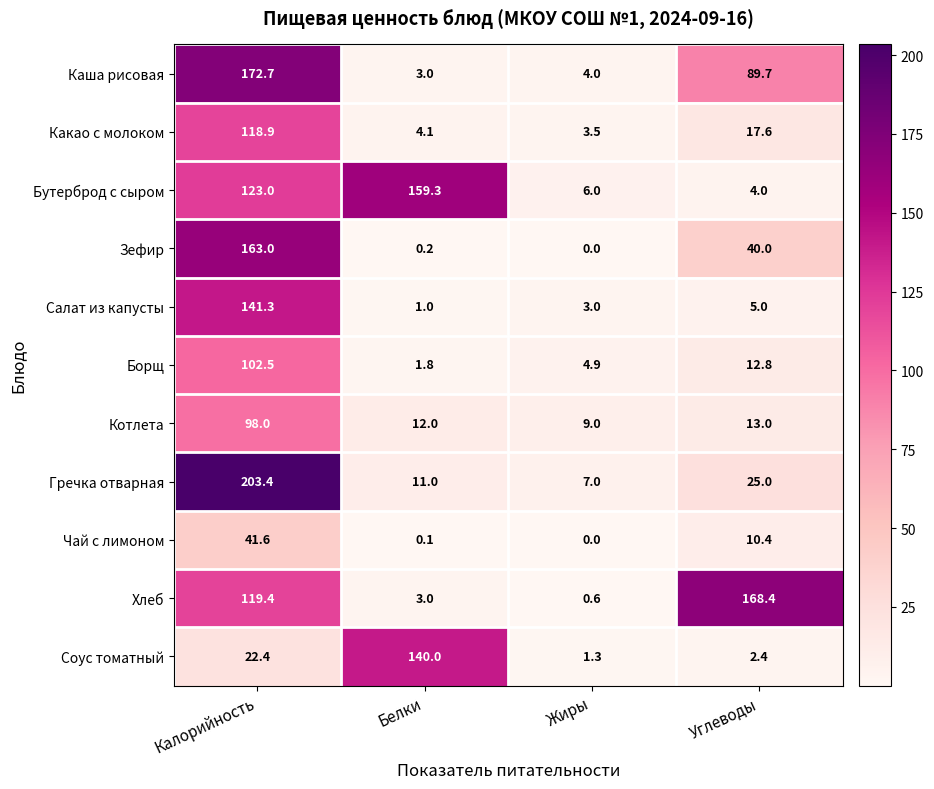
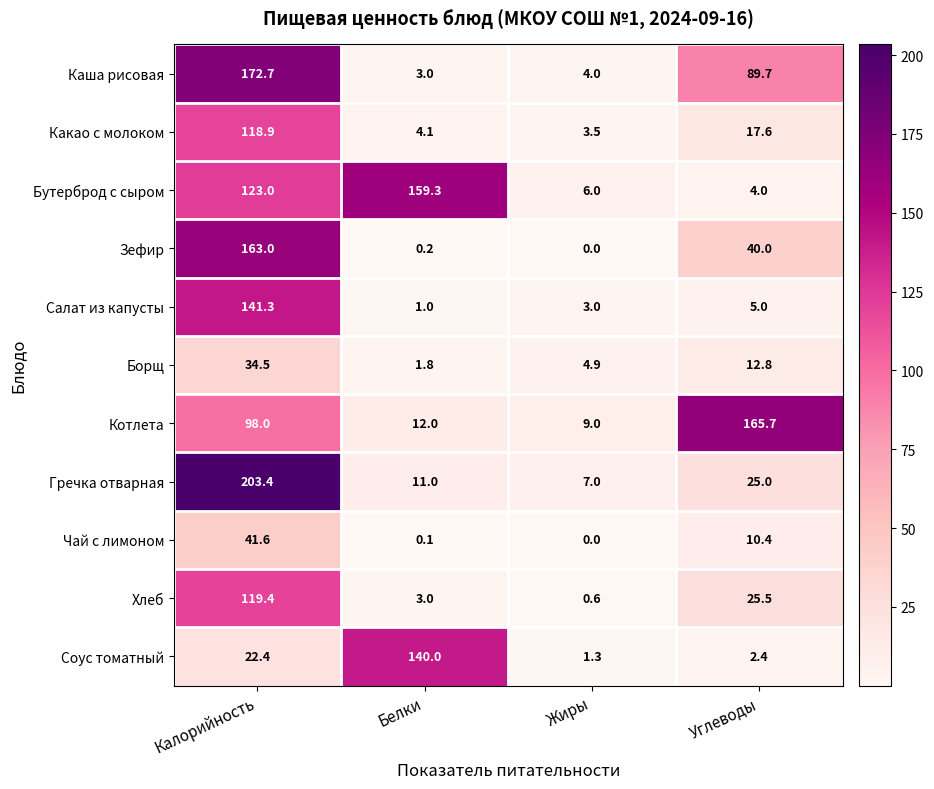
  {
    "Каша рисовая": {
      "Калорийность": 172.7,
      "Белки": 3.0,
      "Жиры": 4.0,
      "Углеводы": 89.7
    },
    "Какао с молоком": {
      "Калорийность": 118.9,
      "Белки": 4.1,
      "Жиры": 3.5,
      "Углеводы": 17.6
    },
    "Бутерброд с сыром": {
      "Калорийность": 123.0,
      "Белки": 159.3,
      "Жиры": 6.0,
      "Углеводы": 4.0
    },
    "Зефир": {
      "Калорийность": 163.0,
      "Белки": 0.2,
      "Жиры": 0.0,
      "Углеводы": 40.0
    },
    "Салат из капусты": {
      "Калорийность": 141.3,
      "Белки": 1.0,
      "Жиры": 3.0,
      "Углеводы": 5.0
    },
    "Борщ": {
-     "Калорийность": 102.5,
+     "Калорийность": 34.5,
      "Белки": 1.8,
      "Жиры": 4.9,
      "Углеводы": 12.8
    },
    "Котлета": {
      "Калорийность": 98.0,
      "Белки": 12.0,
      "Жиры": 9.0,
-     "Углеводы": 13.0
+     "Углеводы": 165.7
    },
    "Гречка отварная": {
      "Калорийность": 203.4,
      "Белки": 11.0,
      "Жиры": 7.0,
      "Углеводы": 25.0
    },
    "Чай с лимоном": {
      "Калорийность": 41.6,
      "Белки": 0.1,
      "Жиры": 0.0,
      "Углеводы": 10.4
    },
    "Хлеб": {
      "Калорийность": 119.4,
      "Белки": 3.0,
      "Жиры": 0.6,
-     "Углеводы": 168.4
+     "Углеводы": 25.5
    },
    "Соус томатный": {
      "Калорийность": 22.4,
      "Белки": 140.0,
      "Жиры": 1.3,
      "Углеводы": 2.4
    }
  }
